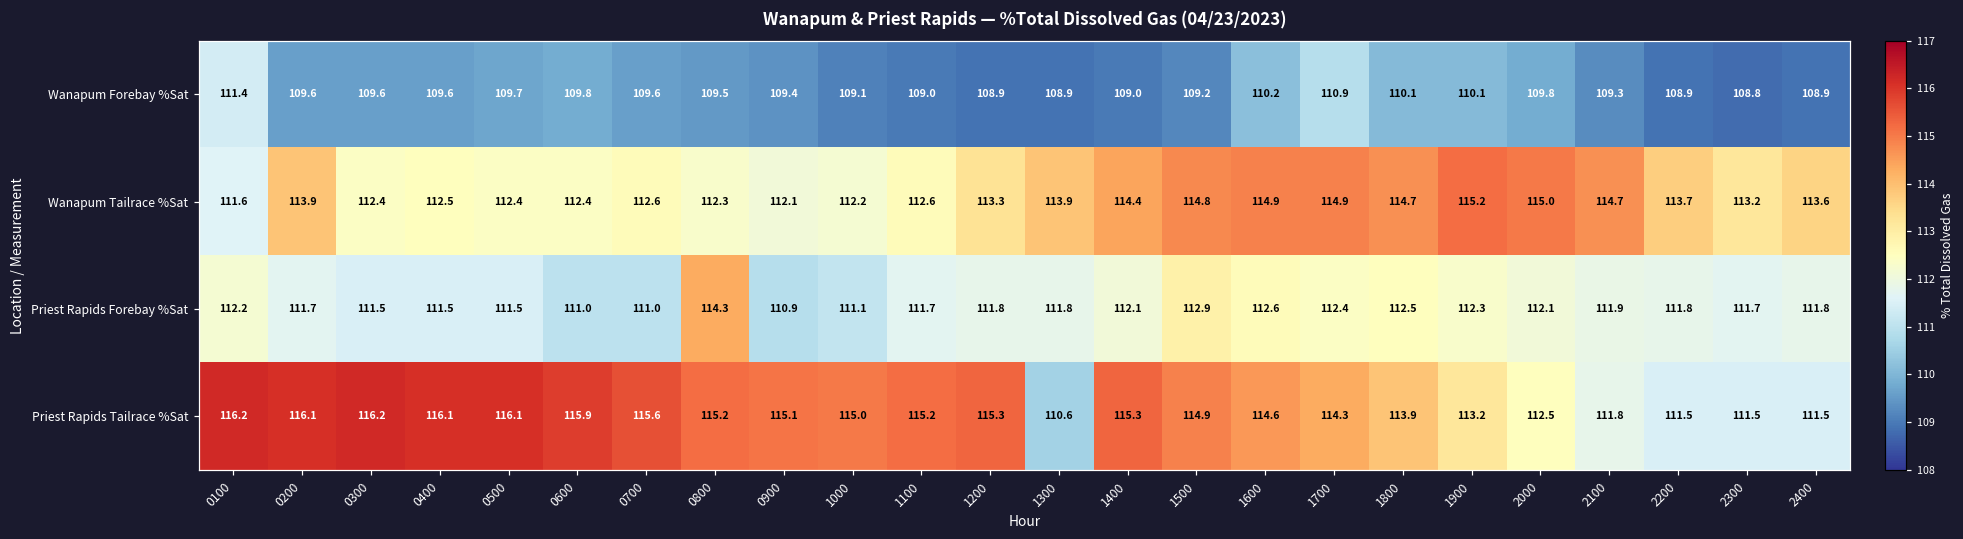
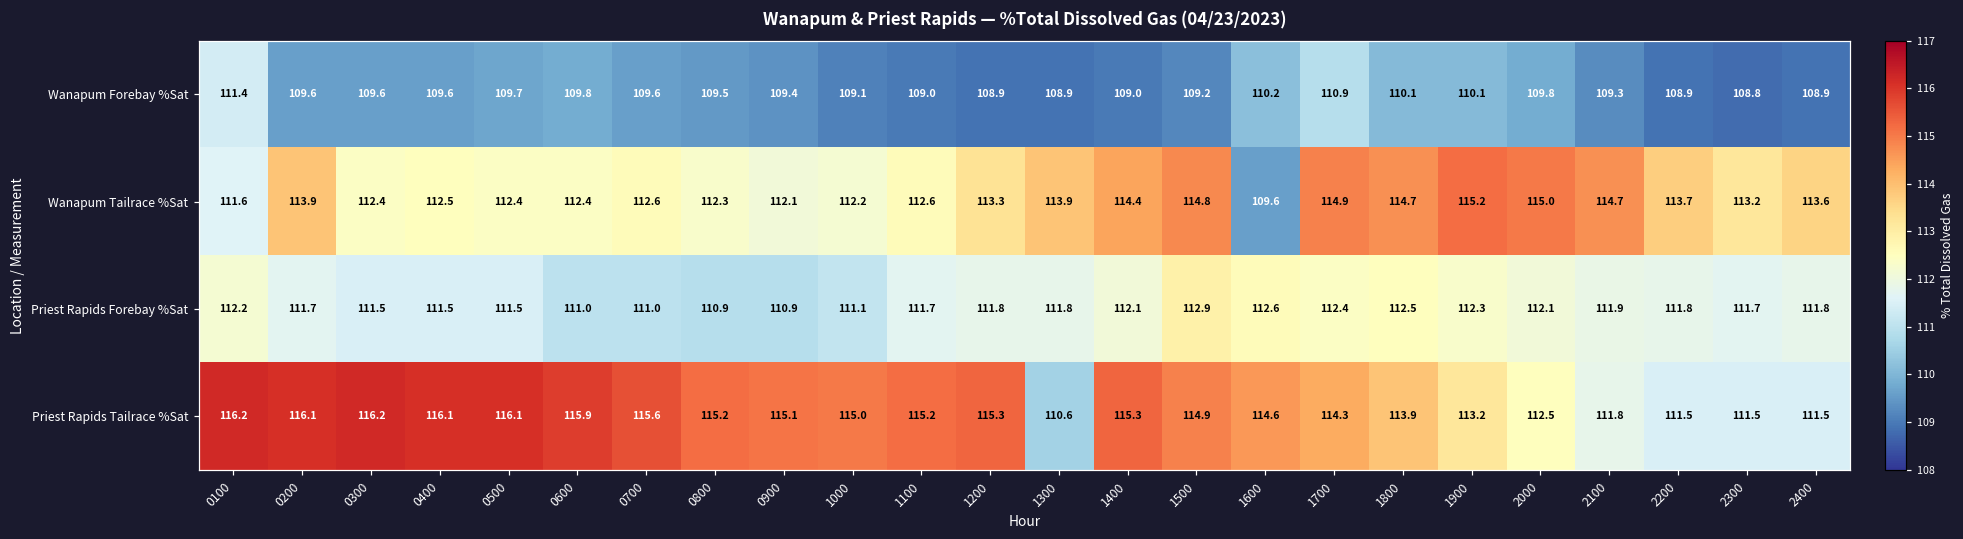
  {
    "Wanapum Forebay %Sat": {
      "0100": 111.4,
      "0200": 109.6,
      "0300": 109.6,
      "0400": 109.6,
      "0500": 109.7,
      "0600": 109.8,
      "0700": 109.6,
      "0800": 109.5,
      "0900": 109.4,
      "1000": 109.1,
      "1100": 109.0,
      "1200": 108.9,
      "1300": 108.9,
      "1400": 109.0,
      "1500": 109.2,
      "1600": 110.2,
      "1700": 110.9,
      "1800": 110.1,
      "1900": 110.1,
      "2000": 109.8,
      "2100": 109.3,
      "2200": 108.9,
      "2300": 108.8,
      "2400": 108.9
    },
    "Wanapum Tailrace %Sat": {
      "0100": 111.6,
      "0200": 113.9,
      "0300": 112.4,
      "0400": 112.5,
      "0500": 112.4,
      "0600": 112.4,
      "0700": 112.6,
      "0800": 112.3,
      "0900": 112.1,
      "1000": 112.2,
      "1100": 112.6,
      "1200": 113.3,
      "1300": 113.9,
      "1400": 114.4,
      "1500": 114.8,
-     "1600": 114.9,
+     "1600": 109.6,
      "1700": 114.9,
      "1800": 114.7,
      "1900": 115.2,
      "2000": 115.0,
      "2100": 114.7,
      "2200": 113.7,
      "2300": 113.2,
      "2400": 113.6
    },
    "Priest Rapids Forebay %Sat": {
      "0100": 112.2,
      "0200": 111.7,
      "0300": 111.5,
      "0400": 111.5,
      "0500": 111.5,
      "0600": 111.0,
      "0700": 111.0,
-     "0800": 114.3,
+     "0800": 110.9,
      "0900": 110.9,
      "1000": 111.1,
      "1100": 111.7,
      "1200": 111.8,
      "1300": 111.8,
      "1400": 112.1,
      "1500": 112.9,
      "1600": 112.6,
      "1700": 112.4,
      "1800": 112.5,
      "1900": 112.3,
      "2000": 112.1,
      "2100": 111.9,
      "2200": 111.8,
      "2300": 111.7,
      "2400": 111.8
    },
    "Priest Rapids Tailrace %Sat": {
      "0100": 116.2,
      "0200": 116.1,
      "0300": 116.2,
      "0400": 116.1,
      "0500": 116.1,
      "0600": 115.9,
      "0700": 115.6,
      "0800": 115.2,
      "0900": 115.1,
      "1000": 115.0,
      "1100": 115.2,
      "1200": 115.3,
      "1300": 110.6,
      "1400": 115.3,
      "1500": 114.9,
      "1600": 114.6,
      "1700": 114.3,
      "1800": 113.9,
      "1900": 113.2,
      "2000": 112.5,
      "2100": 111.8,
      "2200": 111.5,
      "2300": 111.5,
      "2400": 111.5
    }
  }
